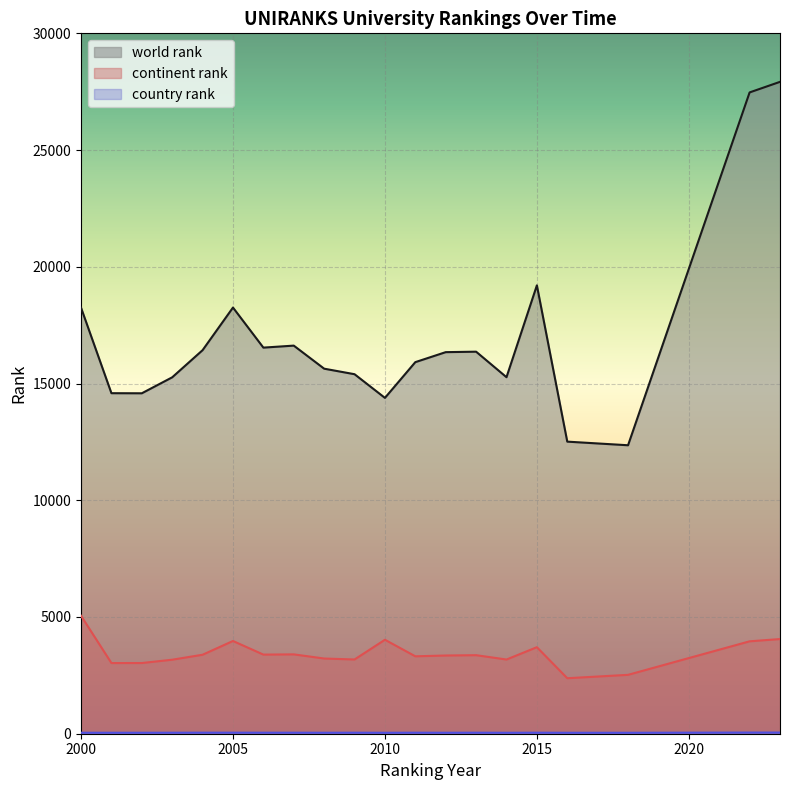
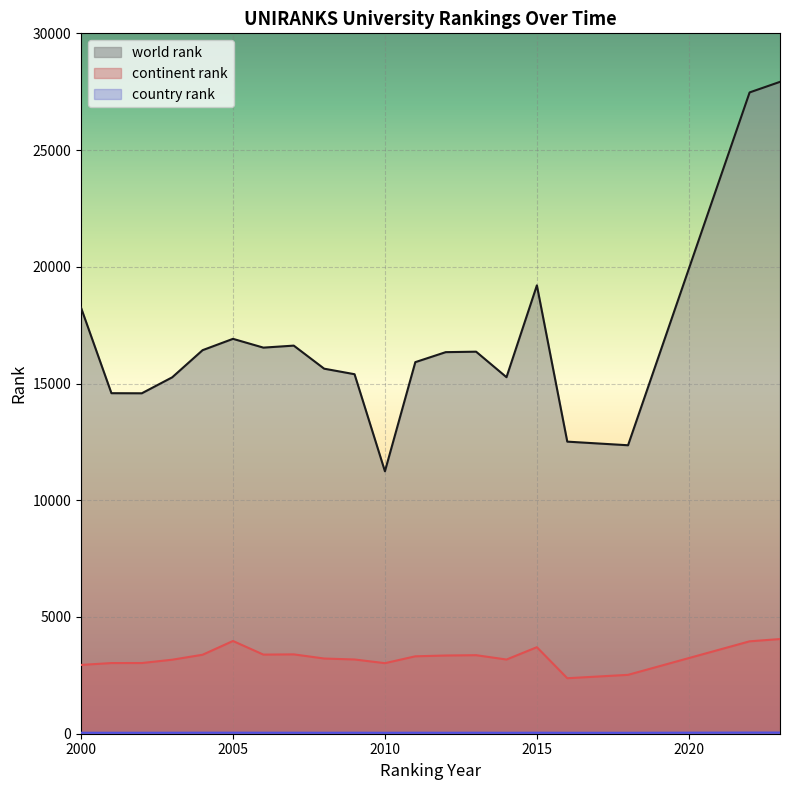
  {
    "world rank": {
      "2000": 18200,
-     "2005": 18300,
-     "2010": 14400,
+     "2005": 16900,
+     "2010": 11200,
      "2015": 19200
    },
    "continent rank": {
-     "2000": 5100,
+     "2000": 2900,
      "2005": 4000,
-     "2010": 4000,
+     "2010": 3000,
      "2015": 3700
    },
    "country rank": {
      "2000": 0,
      "2005": 0,
      "2010": 0,
      "2015": 0
    }
  }
